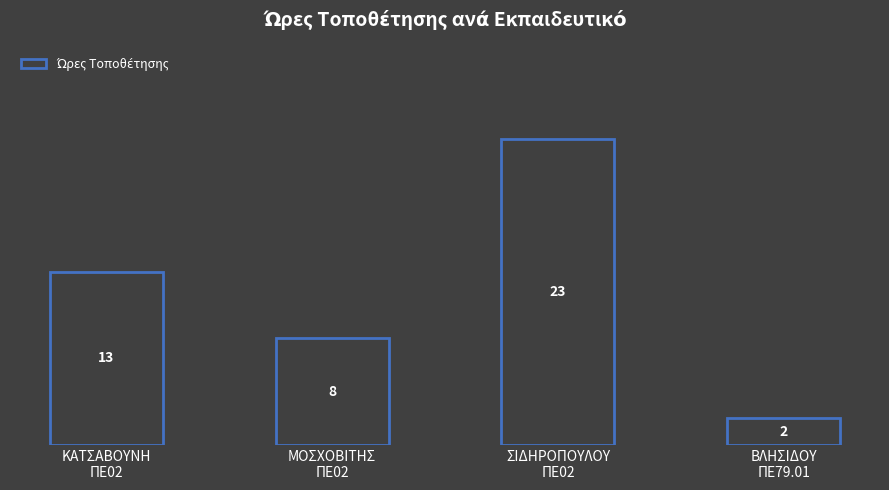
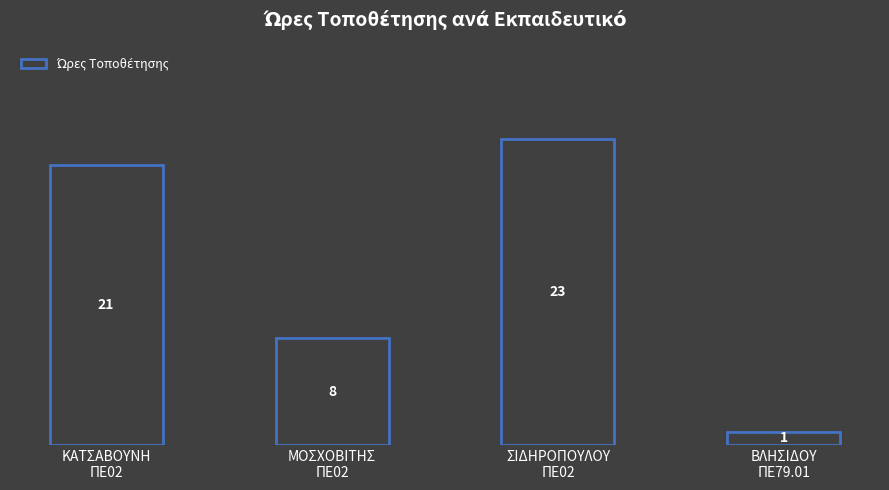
  {
-   "ΚΑΤΣΑΒΟΥΝΗ ΠΕ02": 13,
+   "ΚΑΤΣΑΒΟΥΝΗ ΠΕ02": 21,
    "ΜΟΣΧΟΒΙΤΗΣ ΠΕ02": 8,
    "ΣΙΔΗΡΟΠΟΥΛΟΥ ΠΕ02": 23,
-   "ΒΛΗΣΙΔΟΥ ΠΕ79.01": 2
+   "ΒΛΗΣΙΔΟΥ ΠΕ79.01": 1
  }
